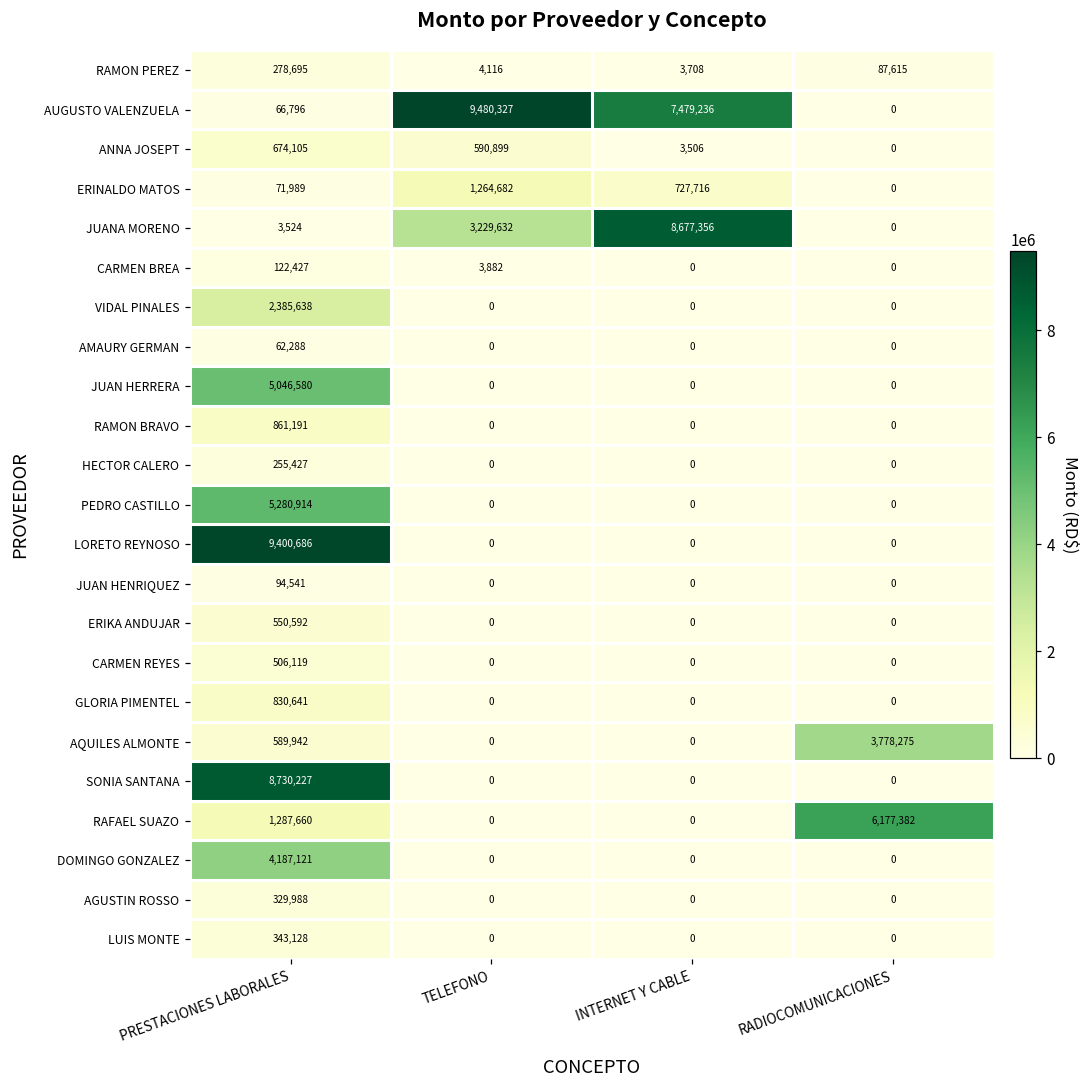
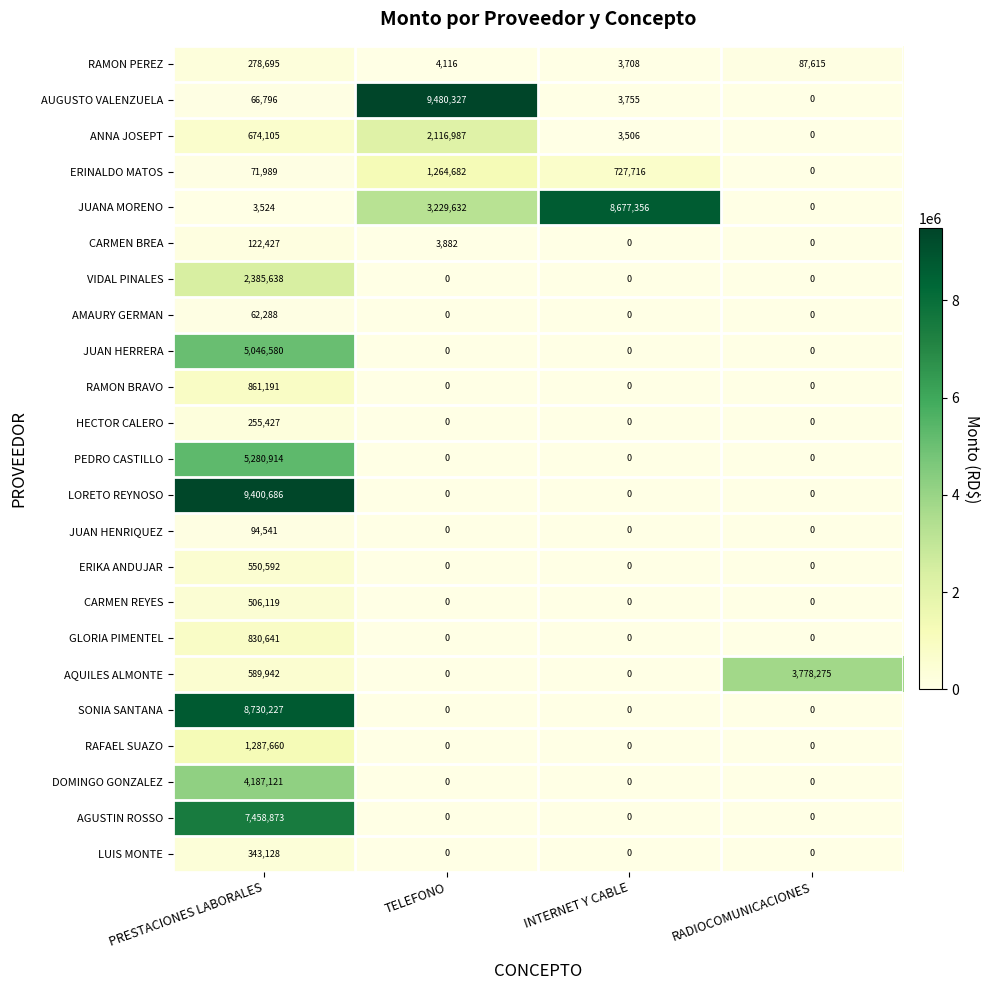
  {
    "RAMON PEREZ": {
      "PRESTACIONES LABORALES": "278,695",
      "TELEFONO": "4,116",
      "INTERNET Y CABLE": "3,708",
      "RADIOCOMUNICACIONES": "87,615"
    },
    "AUGUSTO VALENZUELA": {
      "PRESTACIONES LABORALES": "66,796",
      "TELEFONO": "9,480,327",
-     "INTERNET Y CABLE": "7,479,236",
+     "INTERNET Y CABLE": "3,755",
      "RADIOCOMUNICACIONES": "0"
    },
    "ANNA JOSEPT": {
      "PRESTACIONES LABORALES": "674,105",
-     "TELEFONO": "590,899",
+     "TELEFONO": "2,116,987",
      "INTERNET Y CABLE": "3,506",
      "RADIOCOMUNICACIONES": "0"
    },
    "ERINALDO MATOS": {
      "PRESTACIONES LABORALES": "71,989",
      "TELEFONO": "1,264,682",
      "INTERNET Y CABLE": "727,716",
      "RADIOCOMUNICACIONES": "0"
    },
    "JUANA MORENO": {
      "PRESTACIONES LABORALES": "3,524",
      "TELEFONO": "3,229,632",
      "INTERNET Y CABLE": "8,677,356",
      "RADIOCOMUNICACIONES": "0"
    },
    "CARMEN BREA": {
      "PRESTACIONES LABORALES": "122,427",
      "TELEFONO": "3,882",
      "INTERNET Y CABLE": "0",
      "RADIOCOMUNICACIONES": "0"
    },
    "VIDAL PINALES": {
      "PRESTACIONES LABORALES": "2,385,638",
      "TELEFONO": "0",
      "INTERNET Y CABLE": "0",
      "RADIOCOMUNICACIONES": "0"
    },
    "AMAURY GERMAN": {
      "PRESTACIONES LABORALES": "62,288",
      "TELEFONO": "0",
      "INTERNET Y CABLE": "0",
      "RADIOCOMUNICACIONES": "0"
    },
    "JUAN HERRERA": {
      "PRESTACIONES LABORALES": "5,046,580",
      "TELEFONO": "0",
      "INTERNET Y CABLE": "0",
      "RADIOCOMUNICACIONES": "0"
    },
    "RAMON BRAVO": {
      "PRESTACIONES LABORALES": "861,191",
      "TELEFONO": "0",
      "INTERNET Y CABLE": "0",
      "RADIOCOMUNICACIONES": "0"
    },
    "HECTOR CALERO": {
      "PRESTACIONES LABORALES": "255,427",
      "TELEFONO": "0",
      "INTERNET Y CABLE": "0",
      "RADIOCOMUNICACIONES": "0"
    },
    "PEDRO CASTILLO": {
      "PRESTACIONES LABORALES": "5,280,914",
      "TELEFONO": "0",
      "INTERNET Y CABLE": "0",
      "RADIOCOMUNICACIONES": "0"
    },
    "LORETO REYNOSO": {
      "PRESTACIONES LABORALES": "9,400,686",
      "TELEFONO": "0",
      "INTERNET Y CABLE": "0",
      "RADIOCOMUNICACIONES": "0"
    },
    "JUAN HENRIQUEZ": {
      "PRESTACIONES LABORALES": "94,541",
      "TELEFONO": "0",
      "INTERNET Y CABLE": "0",
      "RADIOCOMUNICACIONES": "0"
    },
    "ERIKA ANDUJAR": {
      "PRESTACIONES LABORALES": "550,592",
      "TELEFONO": "0",
      "INTERNET Y CABLE": "0",
      "RADIOCOMUNICACIONES": "0"
    },
    "CARMEN REYES": {
      "PRESTACIONES LABORALES": "506,119",
      "TELEFONO": "0",
      "INTERNET Y CABLE": "0",
      "RADIOCOMUNICACIONES": "0"
    },
    "GLORIA PIMENTEL": {
      "PRESTACIONES LABORALES": "830,641",
      "TELEFONO": "0",
      "INTERNET Y CABLE": "0",
      "RADIOCOMUNICACIONES": "0"
    },
    "AQUILES ALMONTE": {
      "PRESTACIONES LABORALES": "589,942",
      "TELEFONO": "0",
      "INTERNET Y CABLE": "0",
      "RADIOCOMUNICACIONES": "3,778,275"
    },
    "SONIA SANTANA": {
      "PRESTACIONES LABORALES": "8,730,227",
      "TELEFONO": "0",
      "INTERNET Y CABLE": "0",
      "RADIOCOMUNICACIONES": "0"
    },
    "RAFAEL SUAZO": {
      "PRESTACIONES LABORALES": "1,287,660",
      "TELEFONO": "0",
      "INTERNET Y CABLE": "0",
-     "RADIOCOMUNICACIONES": "6,177,382"
+     "RADIOCOMUNICACIONES": "0"
    },
    "DOMINGO GONZALEZ": {
      "PRESTACIONES LABORALES": "4,187,121",
      "TELEFONO": "0",
      "INTERNET Y CABLE": "0",
      "RADIOCOMUNICACIONES": "0"
    },
    "AGUSTIN ROSSO": {
-     "PRESTACIONES LABORALES": "329,988",
+     "PRESTACIONES LABORALES": "7,458,873",
      "TELEFONO": "0",
      "INTERNET Y CABLE": "0",
      "RADIOCOMUNICACIONES": "0"
    },
    "LUIS MONTE": {
      "PRESTACIONES LABORALES": "343,128",
      "TELEFONO": "0",
      "INTERNET Y CABLE": "0",
      "RADIOCOMUNICACIONES": "0"
    }
  }
